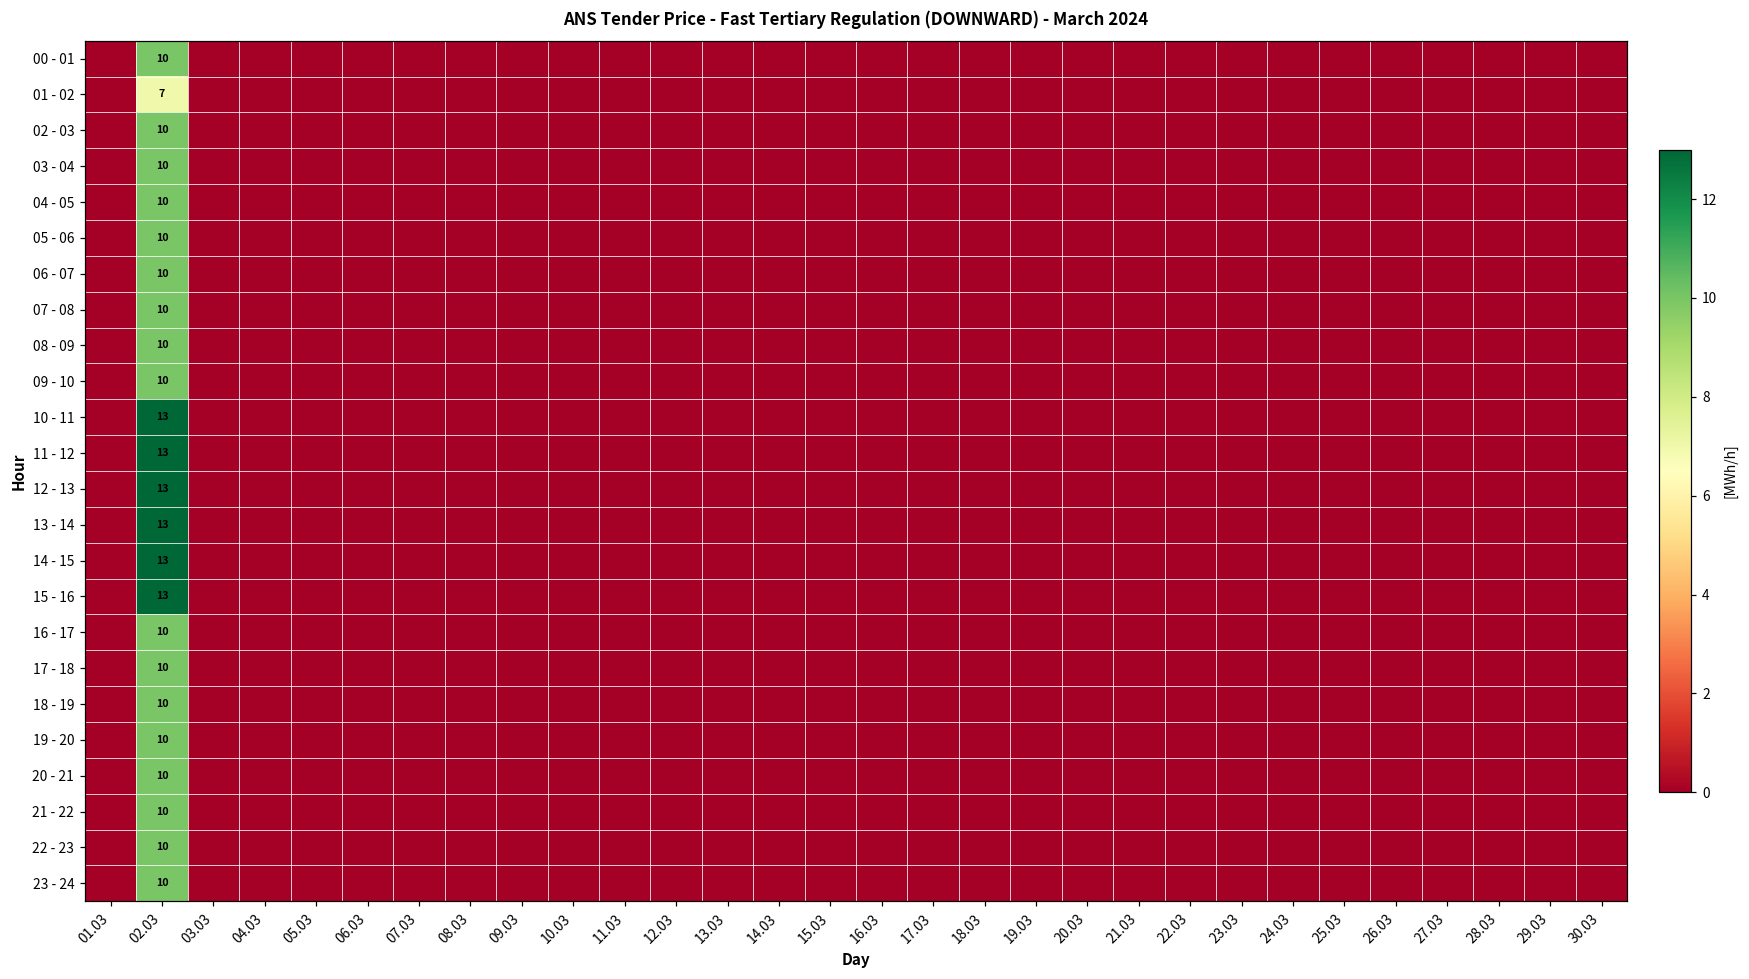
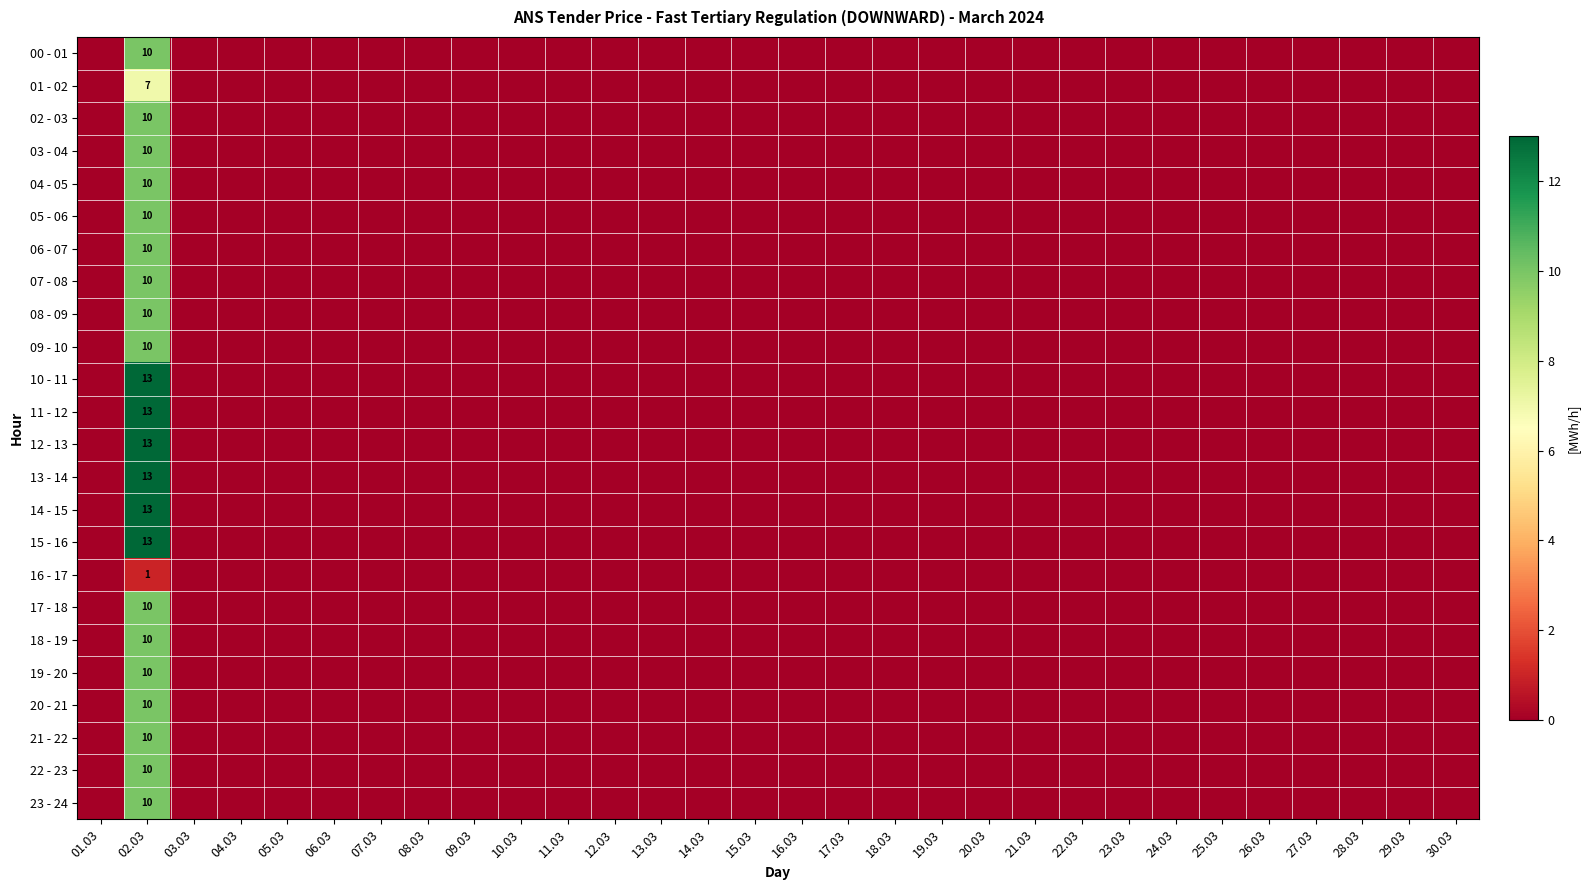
  {
    "00 - 01": {
      "02.03": 10
    },
    "01 - 02": {
      "02.03": 7
    },
    "02 - 03": {
      "02.03": 10
    },
    "03 - 04": {
      "02.03": 10
    },
    "04 - 05": {
      "02.03": 10
    },
    "05 - 06": {
      "02.03": 10
    },
    "06 - 07": {
      "02.03": 10
    },
    "07 - 08": {
      "02.03": 10
    },
    "08 - 09": {
      "02.03": 10
    },
    "09 - 10": {
      "02.03": 10
    },
    "10 - 11": {
      "02.03": 13
    },
    "11 - 12": {
      "02.03": 13
    },
    "12 - 13": {
      "02.03": 13
    },
    "13 - 14": {
      "02.03": 13
    },
    "14 - 15": {
      "02.03": 13
    },
    "15 - 16": {
      "02.03": 13
    },
    "16 - 17": {
-     "02.03": 10
+     "02.03": 1
    },
    "17 - 18": {
      "02.03": 10
    },
    "18 - 19": {
      "02.03": 10
    },
    "19 - 20": {
      "02.03": 10
    },
    "20 - 21": {
      "02.03": 10
    },
    "21 - 22": {
      "02.03": 10
    },
    "22 - 23": {
      "02.03": 10
    },
    "23 - 24": {
      "02.03": 10
    }
  }
